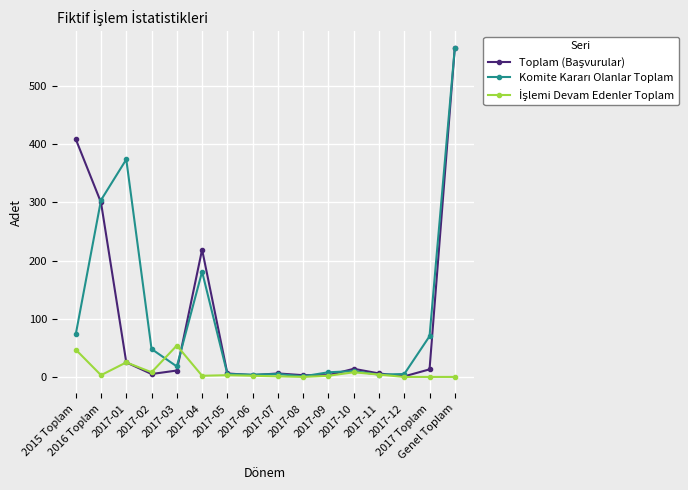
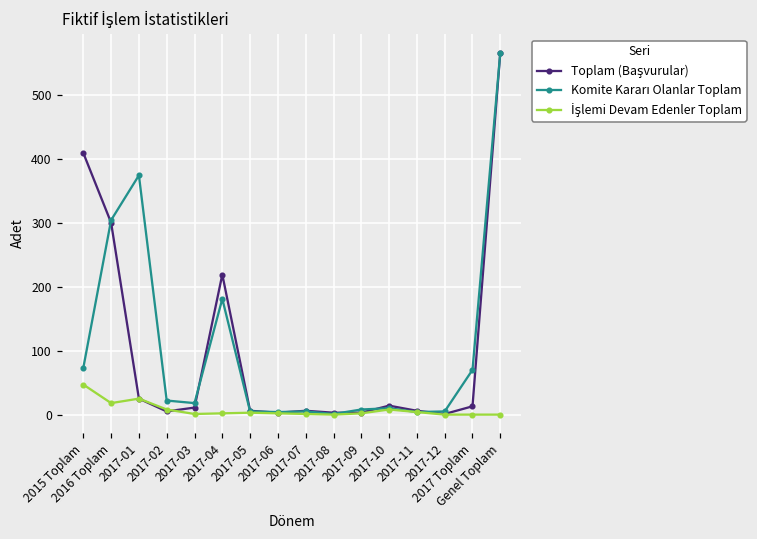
  {
    "Toplam (Başvurular)": {
      "2015 Toplam": 410,
      "2017-03": 10,
      "2017-04": 220,
      "2017 Toplam": 10
    },
    "Komite Kararı Olanlar Toplam": {
      "2015 Toplam": 70,
      "2017-01": 370,
-     "2017-02": 50,
+     "2017-02": 20,
      "2017-03": 20,
      "2017-04": 180,
      "2017-09": 10,
      "2017 Toplam": 70
    },
    "İşlemi Devam Edenler Toplam": {
      "2015 Toplam": 50,
-     "2016 Toplam": 0,
-     "2017-03": 50,
+     "2016 Toplam": 20,
+     "2017-03": 0,
      "2017-04": 0,
      "2017 Toplam": 0,
      "Genel Toplam": 0
    }
  }
